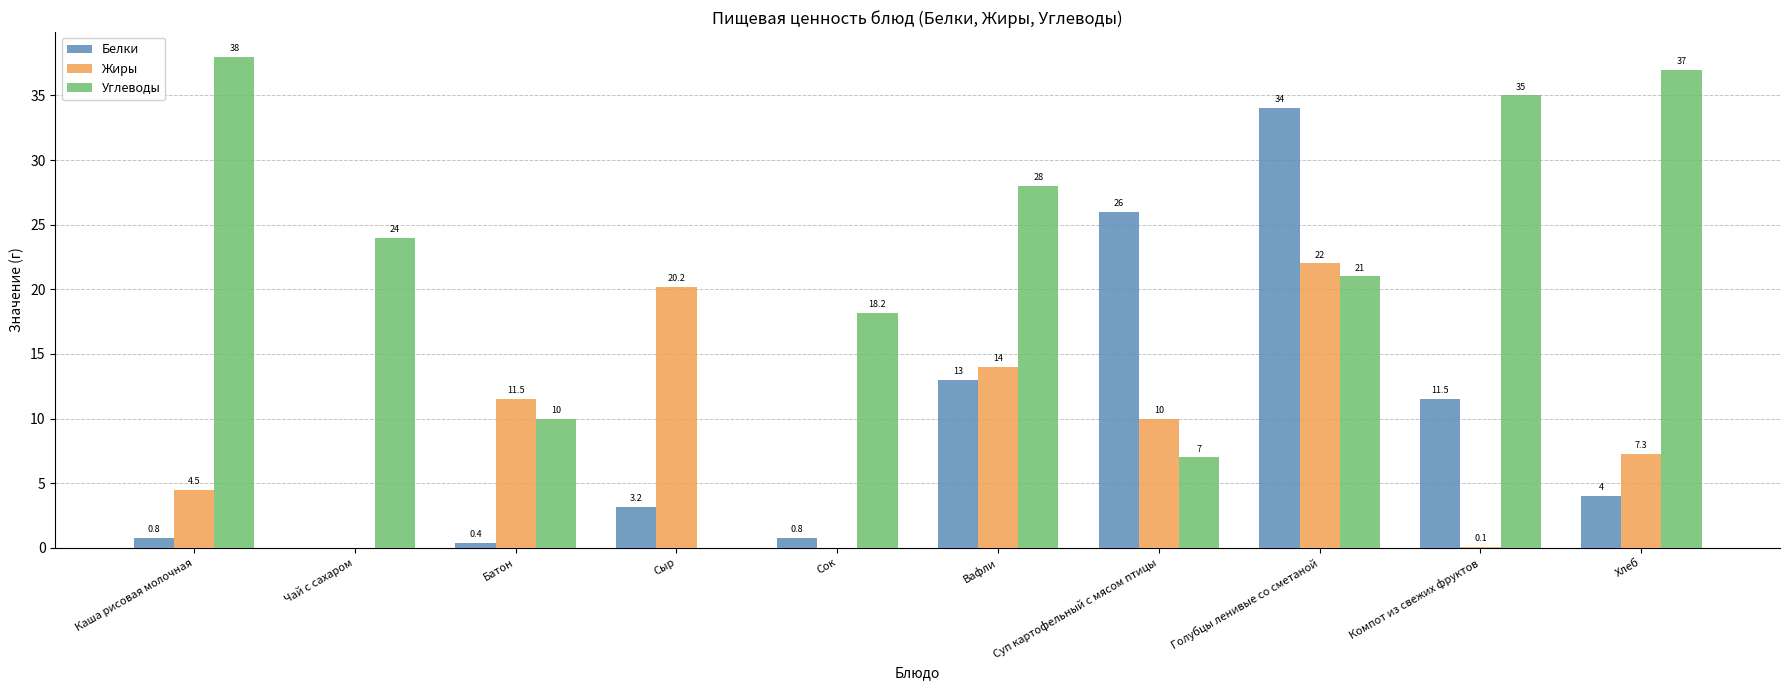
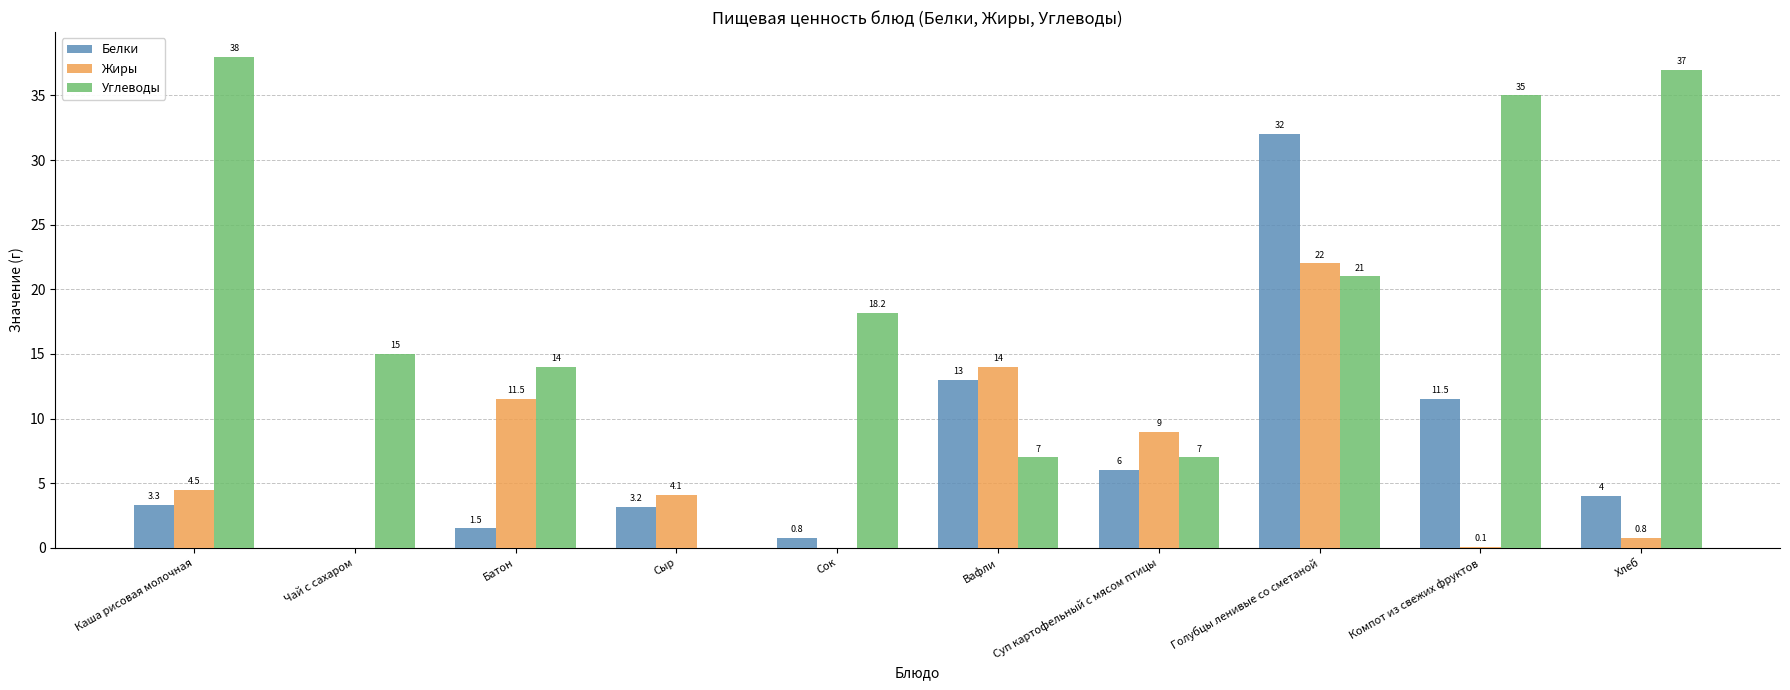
  {
    "Белки": {
-     "Каша рисовая молочная": 0.8,
-     "Батон": 0.4,
+     "Каша рисовая молочная": 3.3,
+     "Батон": 1.5,
      "Сыр": 3.2,
      "Сок": 0.8,
      "Вафли": 13,
-     "Суп картофельный с мясом птицы": 26,
-     "Голубцы ленивые со сметаной": 34,
+     "Суп картофельный с мясом птицы": 6,
+     "Голубцы ленивые со сметаной": 32,
      "Компот из свежих фруктов": 11.5,
      "Хлеб": 4
    },
    "Жиры": {
      "Каша рисовая молочная": 4.5,
      "Батон": 11.5,
-     "Сыр": 20.2,
+     "Сыр": 4.1,
      "Вафли": 14,
-     "Суп картофельный с мясом птицы": 10,
+     "Суп картофельный с мясом птицы": 9,
      "Голубцы ленивые со сметаной": 22,
      "Компот из свежих фруктов": 0.1,
-     "Хлеб": 7.3
+     "Хлеб": 0.8
    },
    "Углеводы": {
      "Каша рисовая молочная": 38,
-     "Чай с сахаром": 24,
-     "Батон": 10,
+     "Чай с сахаром": 15,
+     "Батон": 14,
      "Сок": 18.2,
-     "Вафли": 28,
+     "Вафли": 7,
      "Суп картофельный с мясом птицы": 7,
      "Голубцы ленивые со сметаной": 21,
      "Компот из свежих фруктов": 35,
      "Хлеб": 37
    }
  }
